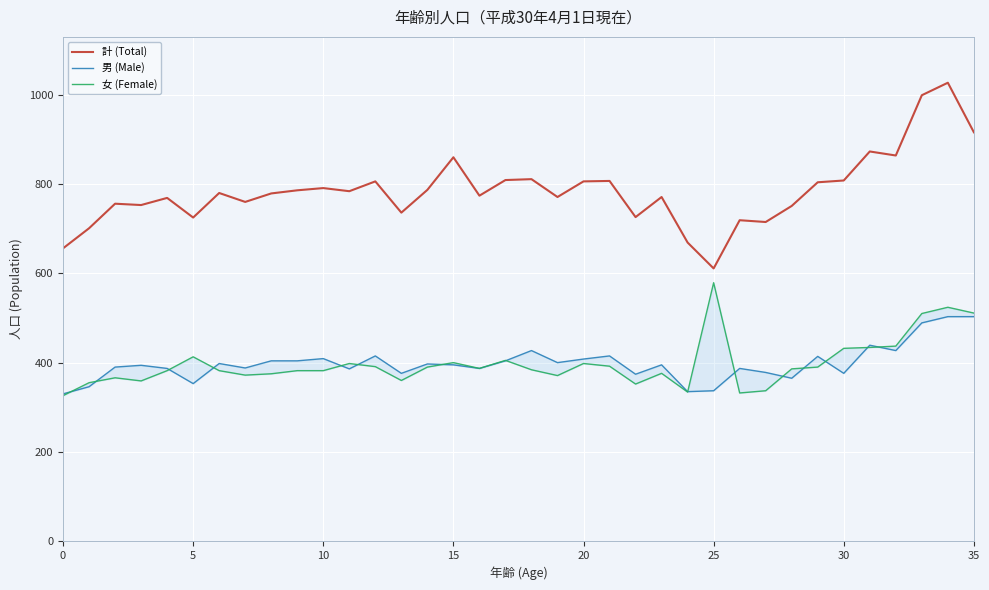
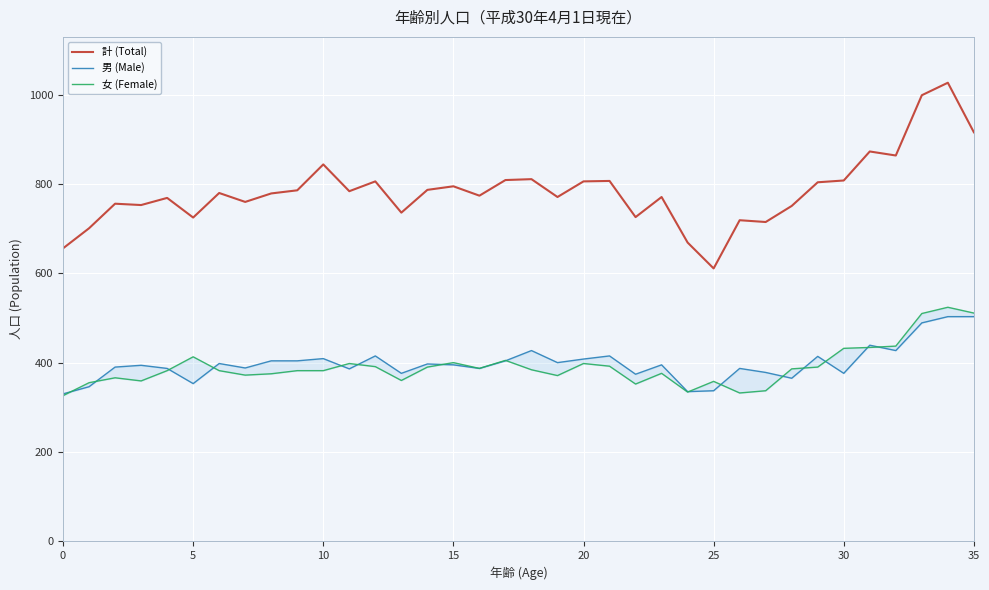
  {
    "計 (Total)": {
      "0": 660,
      "5": 730,
-     "10": 790,
-     "15": 860,
+     "10": 840,
+     "15": 800,
      "20": 810,
      "25": 610,
      "30": 810,
      "35": 920
    },
    "男 (Male)": {
      "5": 350,
      "25": 340,
      "30": 380,
      "35": 500
    },
    "女 (Female)": {
      "10": 380,
      "20": 400,
-     "25": 580
+     "25": 360
    }
  }
